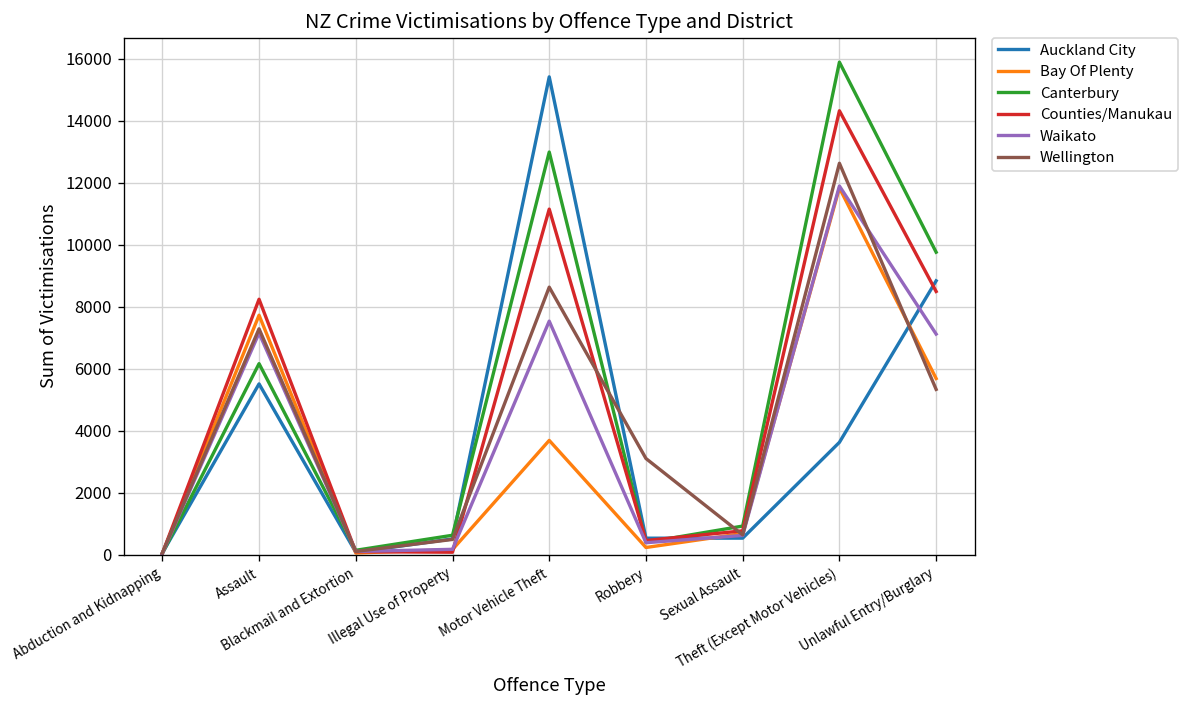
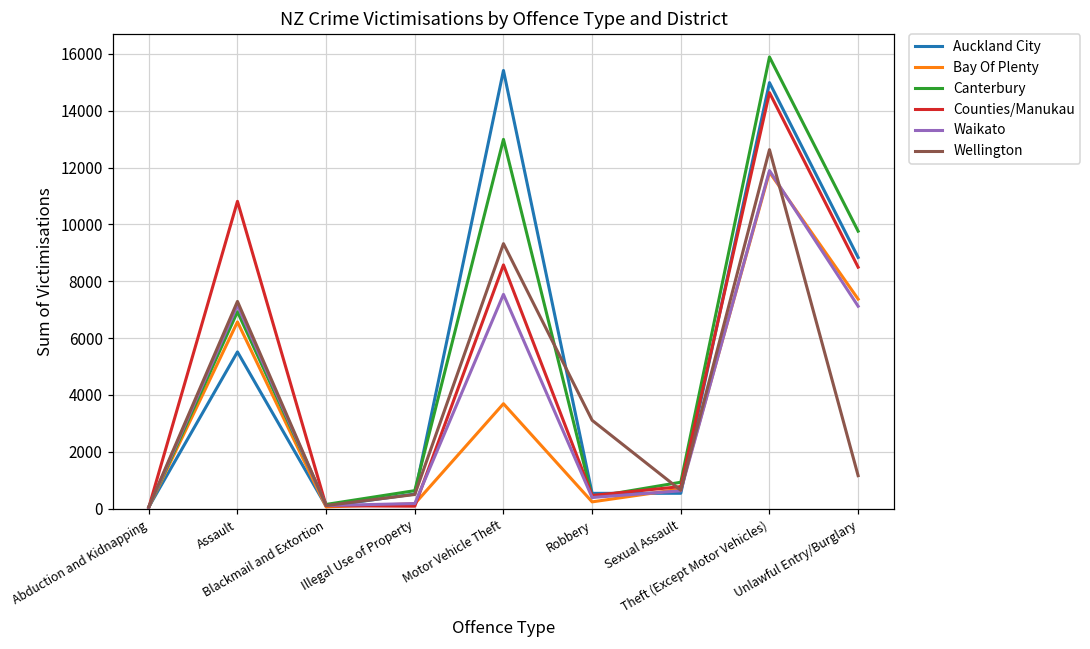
  {
    "Auckland City": {
      "Assault": 5500,
      "Motor Vehicle Theft": 15400,
-     "Theft (Except Motor Vehicles)": 3600,
+     "Theft (Except Motor Vehicles)": 15000,
      "Unlawful Entry/Burglary": 8800
    },
    "Bay Of Plenty": {
-     "Assault": 7700,
+     "Assault": 6600,
      "Motor Vehicle Theft": 3700,
      "Robbery": 200,
-     "Unlawful Entry/Burglary": 5700
+     "Unlawful Entry/Burglary": 7400
    },
    "Canterbury": {
-     "Assault": 6200,
+     "Assault": 6900,
      "Illegal Use of Property": 600,
      "Motor Vehicle Theft": 13000,
      "Sexual Assault": 900,
      "Theft (Except Motor Vehicles)": 15900,
      "Unlawful Entry/Burglary": 9800
    },
    "Counties/Manukau": {
-     "Assault": 8200,
-     "Motor Vehicle Theft": 11200,
-     "Theft (Except Motor Vehicles)": 14300,
+     "Assault": 10800,
+     "Motor Vehicle Theft": 8600,
+     "Theft (Except Motor Vehicles)": 14600,
      "Unlawful Entry/Burglary": 8500
    },
    "Waikato": {
      "Assault": 7200,
      "Motor Vehicle Theft": 7500,
      "Unlawful Entry/Burglary": 7100
    },
    "Wellington": {
      "Assault": 7300,
-     "Motor Vehicle Theft": 8600,
+     "Motor Vehicle Theft": 9300,
      "Robbery": 3100,
      "Theft (Except Motor Vehicles)": 12600,
-     "Unlawful Entry/Burglary": 5300
+     "Unlawful Entry/Burglary": 1200
    }
  }
